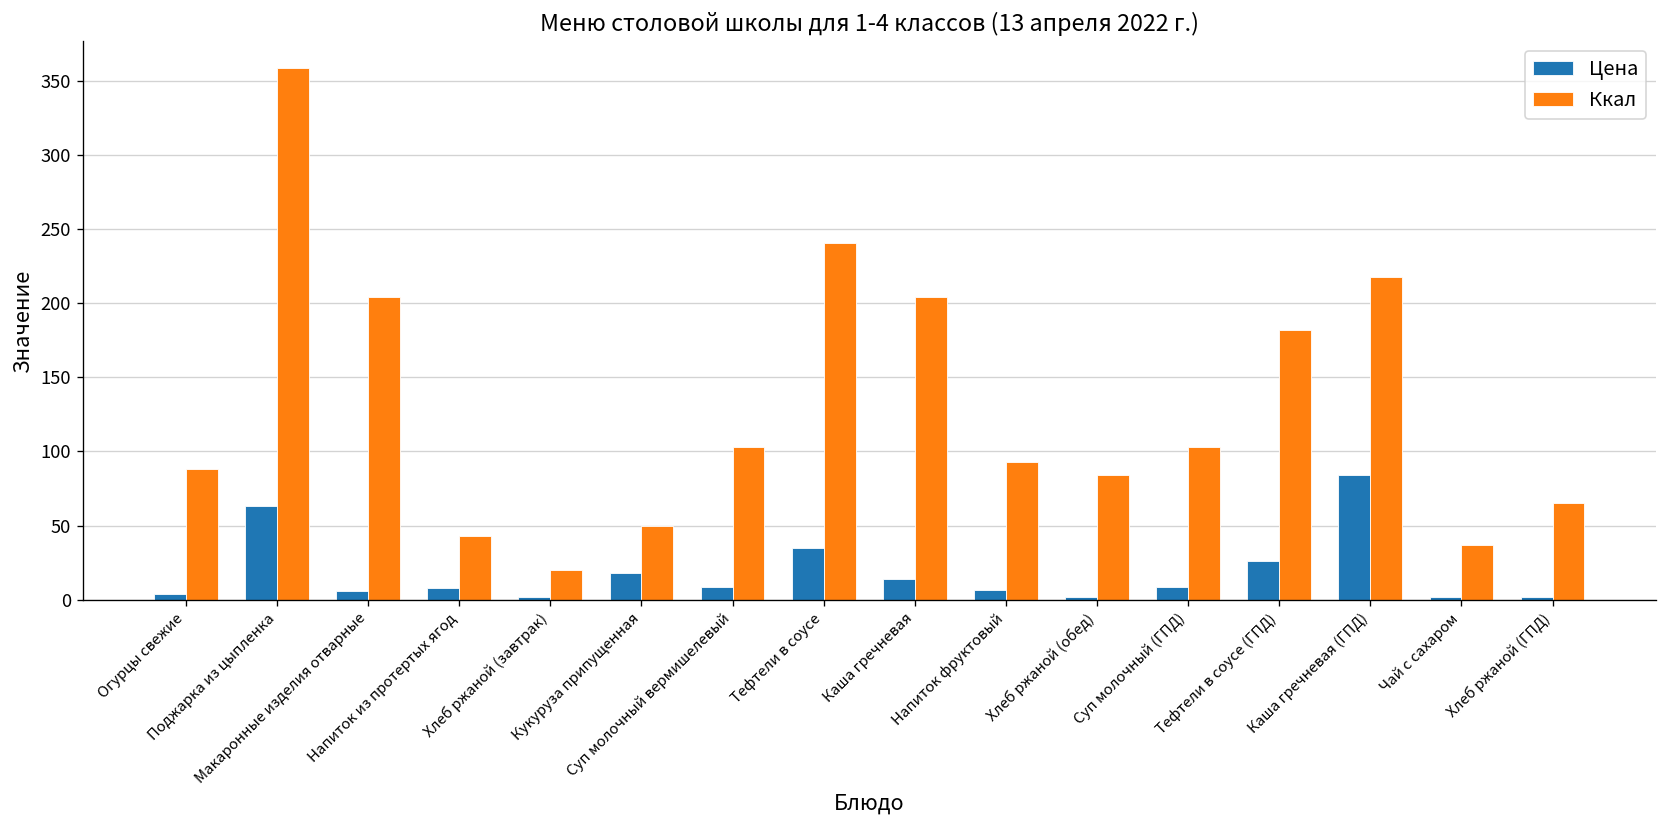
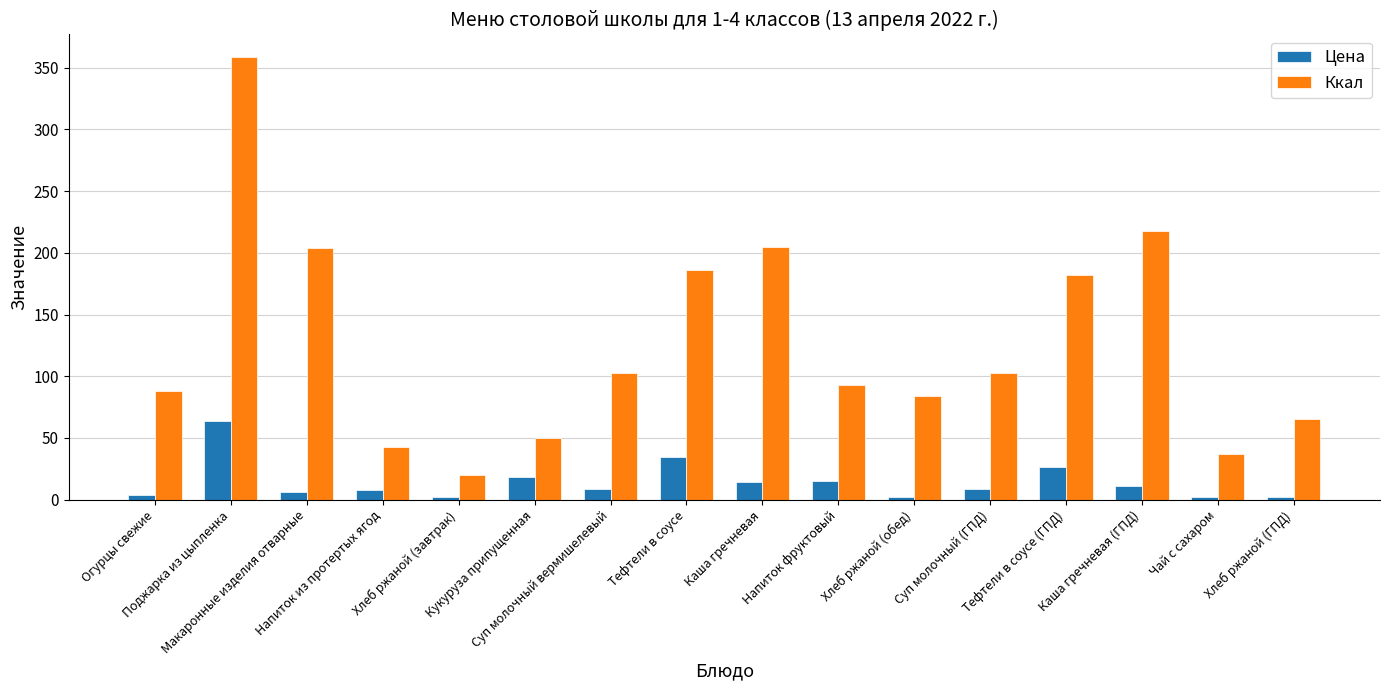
  {
    "Цена": {
      "Огурцы свежие": 4,
      "Поджарка из цыпленка": 63,
      "Макаронные изделия отварные": 6,
      "Напиток из протертых ягод": 8,
      "Кукуруза припущенная": 18,
      "Суп молочный вермишелевый": 9,
      "Тефтели в соусе": 35,
      "Каша гречневая": 14,
-     "Напиток фруктовый": 6,
+     "Напиток фруктовый": 15,
      "Суп молочный (ГПД)": 9,
      "Тефтели в соусе (ГПД)": 26,
-     "Каша гречневая (ГПД)": 84
+     "Каша гречневая (ГПД)": 11
    },
    "Ккал": {
      "Огурцы свежие": 88,
      "Поджарка из цыпленка": 359,
      "Макаронные изделия отварные": 204,
      "Напиток из протертых ягод": 43,
      "Хлеб ржаной (завтрак)": 20,
      "Кукуруза припущенная": 50,
      "Суп молочный вермишелевый": 103,
-     "Тефтели в соусе": 241,
+     "Тефтели в соусе": 186,
      "Каша гречневая": 205,
      "Напиток фруктовый": 93,
      "Хлеб ржаной (обед)": 84,
      "Суп молочный (ГПД)": 103,
      "Тефтели в соусе (ГПД)": 182,
      "Каша гречневая (ГПД)": 218,
      "Чай с сахаром": 37,
      "Хлеб ржаной (ГПД)": 65
    }
  }
